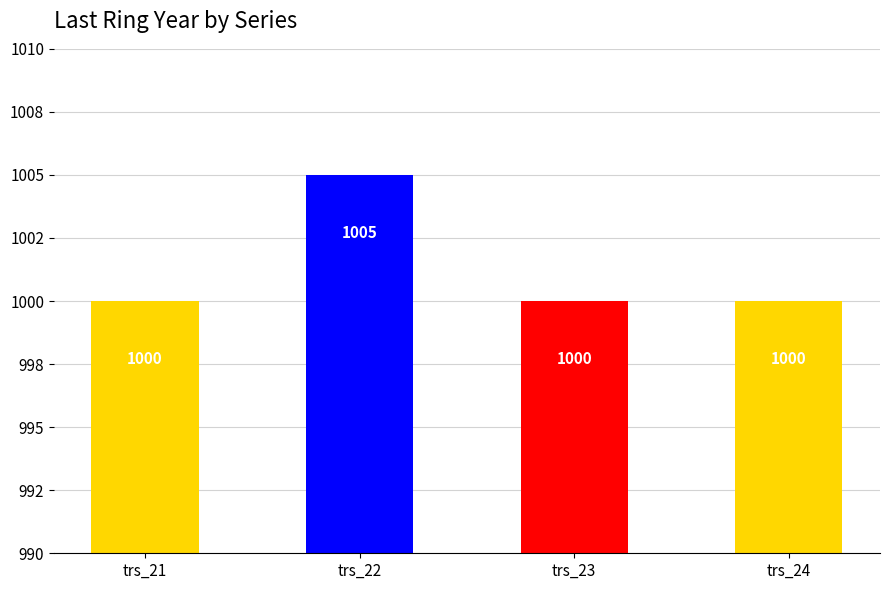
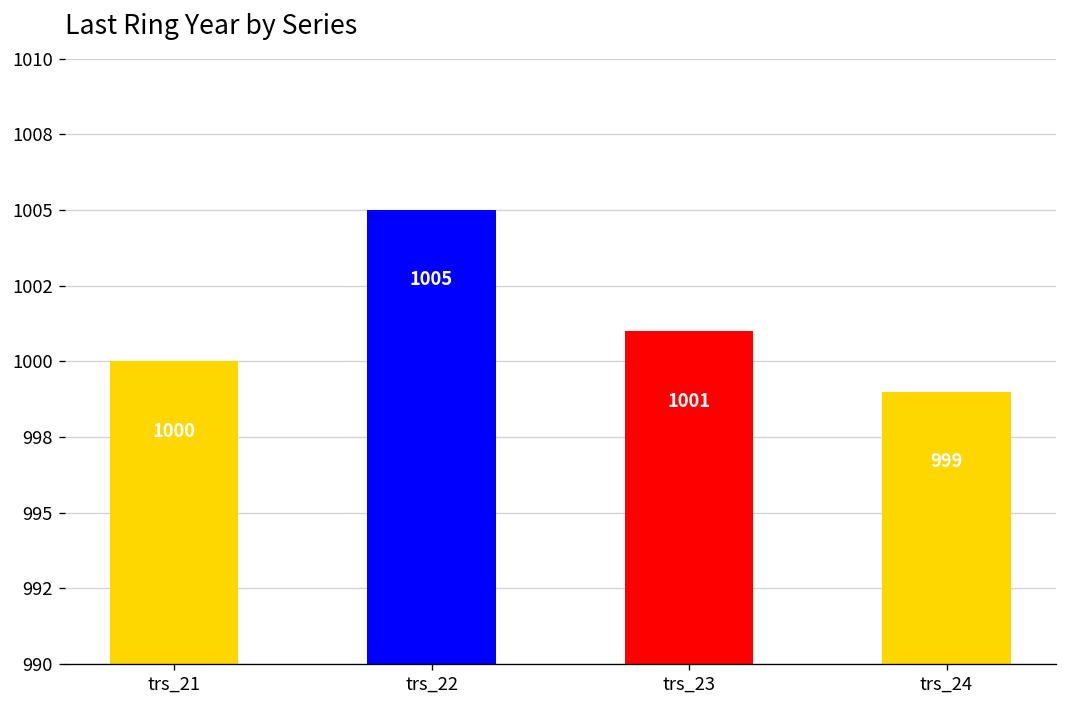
  {
    "trs_21": 1000,
    "trs_22": 1005,
-   "trs_23": 1000,
-   "trs_24": 1000
+   "trs_23": 1001,
+   "trs_24": 999
  }
